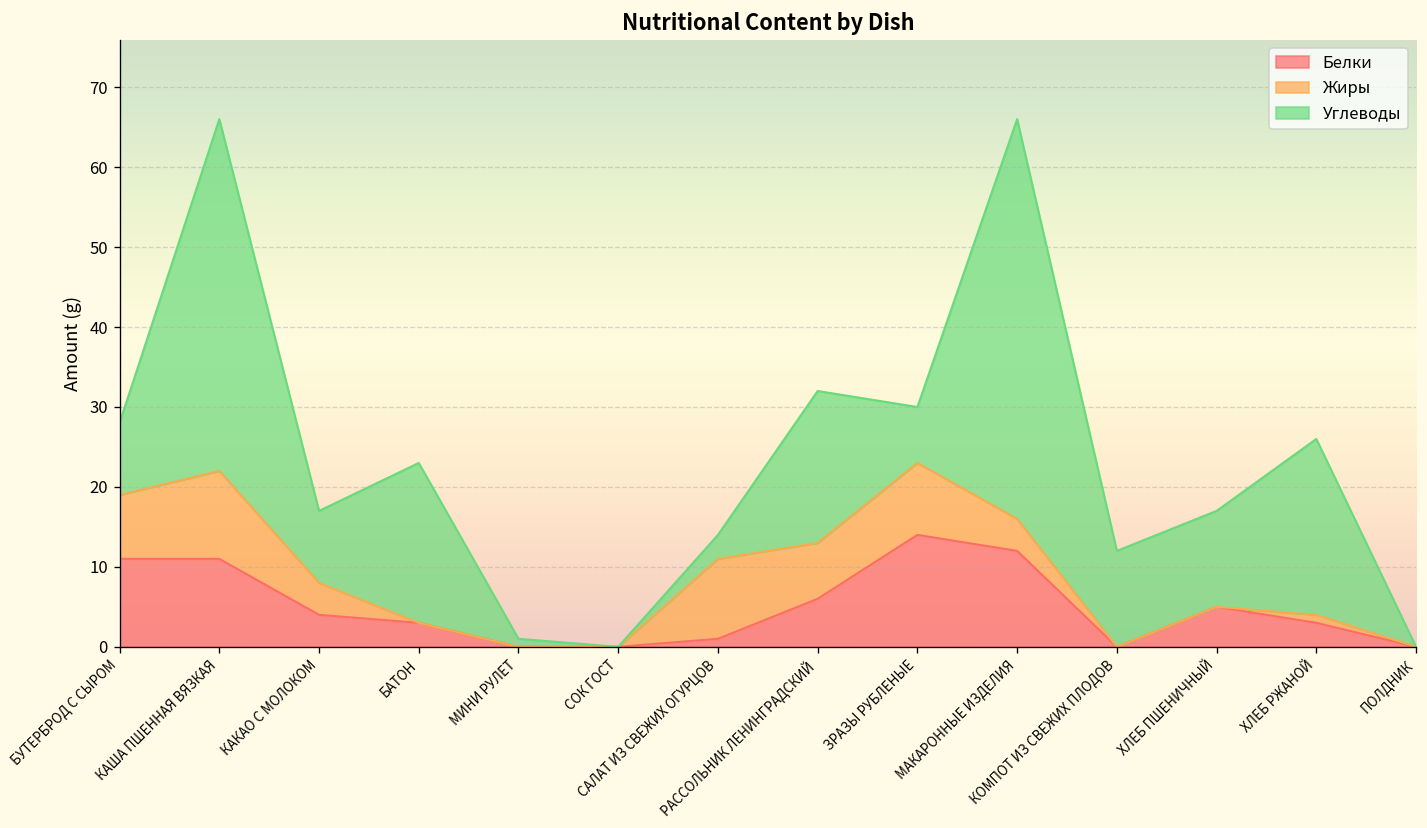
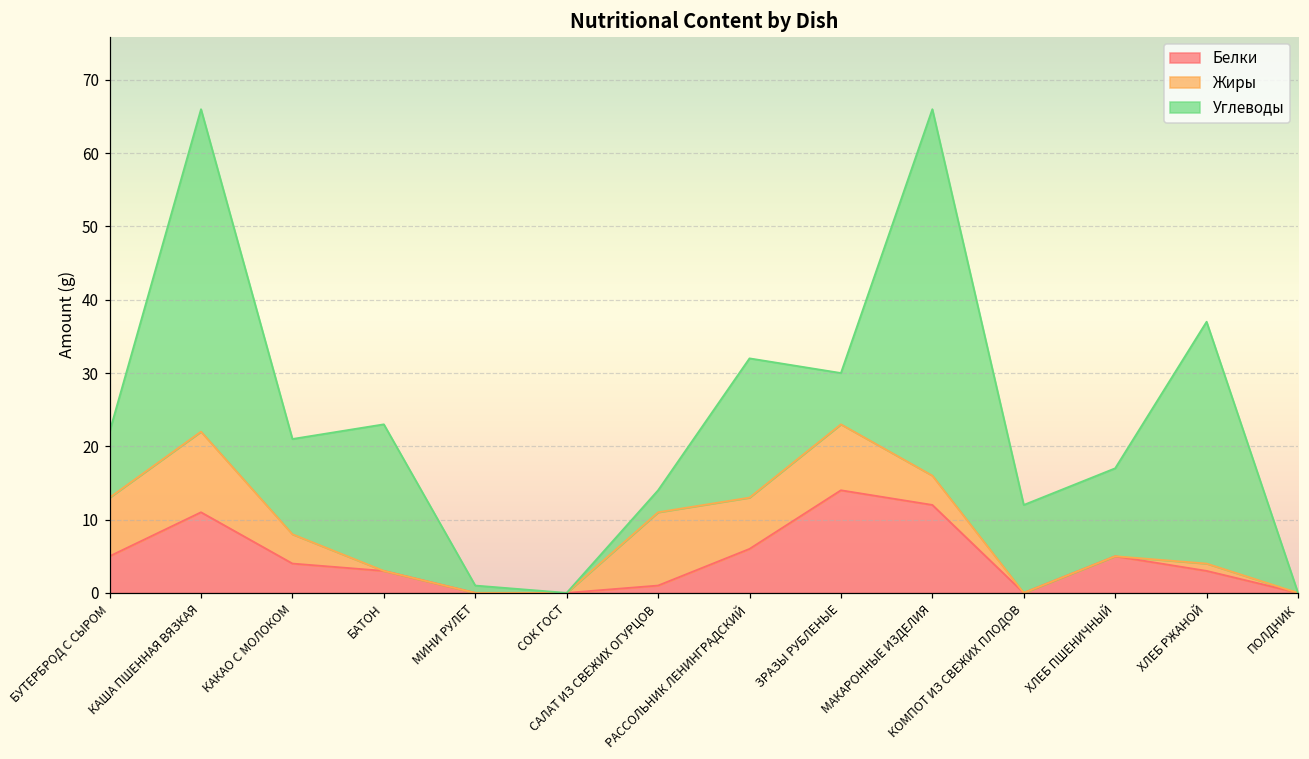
  {
    "Белки": {
-     "БУТЕРБРОД С СЫРОМ": 11,
+     "БУТЕРБРОД С СЫРОМ": 5,
      "КАША ПШЕННАЯ ВЯЗКАЯ": 11,
      "КАКАО С МОЛОКОМ": 4,
      "САЛАТ ИЗ СВЕЖИХ ОГУРЦОВ": 1,
      "РАССОЛЬНИК ЛЕНИНГРАДСКИЙ": 6,
      "ЗРАЗЫ РУБЛЕНЫЕ": 14,
      "МАКАРОННЫЕ ИЗДЕЛИЯ": 12,
      "ХЛЕБ РЖАНОЙ": 3
    },
    "Жиры": {
      "БУТЕРБРОД С СЫРОМ": 8,
      "КАША ПШЕННАЯ ВЯЗКАЯ": 11,
      "КАКАО С МОЛОКОМ": 4,
      "САЛАТ ИЗ СВЕЖИХ ОГУРЦОВ": 10,
      "РАССОЛЬНИК ЛЕНИНГРАДСКИЙ": 7,
      "ЗРАЗЫ РУБЛЕНЫЕ": 9,
      "МАКАРОННЫЕ ИЗДЕЛИЯ": 4,
      "ХЛЕБ РЖАНОЙ": 1
    },
    "Углеводы": {
      "БУТЕРБРОД С СЫРОМ": 9,
      "КАША ПШЕННАЯ ВЯЗКАЯ": 44,
-     "КАКАО С МОЛОКОМ": 9,
+     "КАКАО С МОЛОКОМ": 13,
      "БАТОН": 20,
      "МИНИ РУЛЕТ": 1,
      "САЛАТ ИЗ СВЕЖИХ ОГУРЦОВ": 3,
      "РАССОЛЬНИК ЛЕНИНГРАДСКИЙ": 19,
      "ЗРАЗЫ РУБЛЕНЫЕ": 7,
      "МАКАРОННЫЕ ИЗДЕЛИЯ": 50,
      "КОМПОТ ИЗ СВЕЖИХ ПЛОДОВ": 12,
      "ХЛЕБ ПШЕНИЧНЫЙ": 12,
-     "ХЛЕБ РЖАНОЙ": 22
+     "ХЛЕБ РЖАНОЙ": 33
    }
  }
